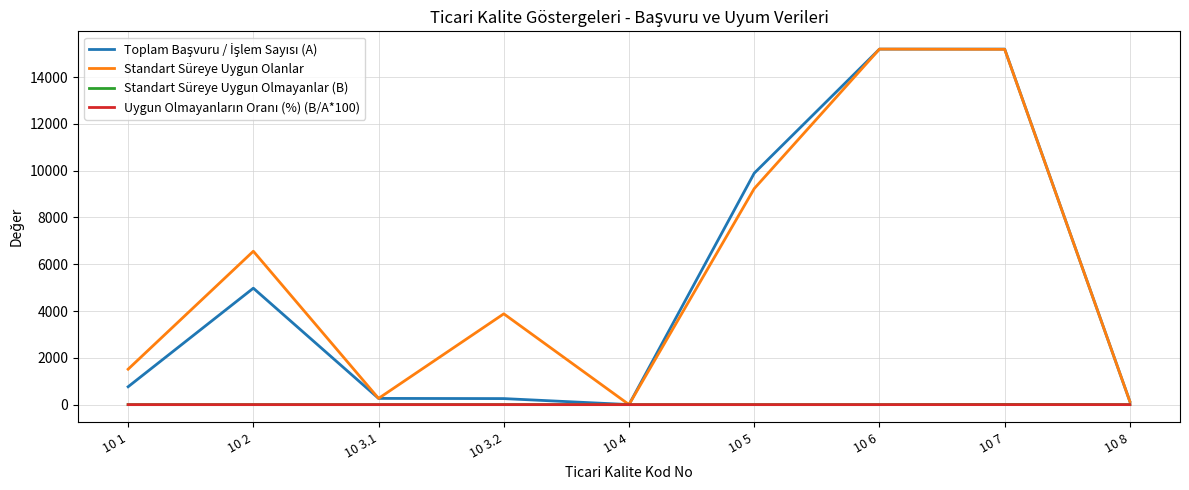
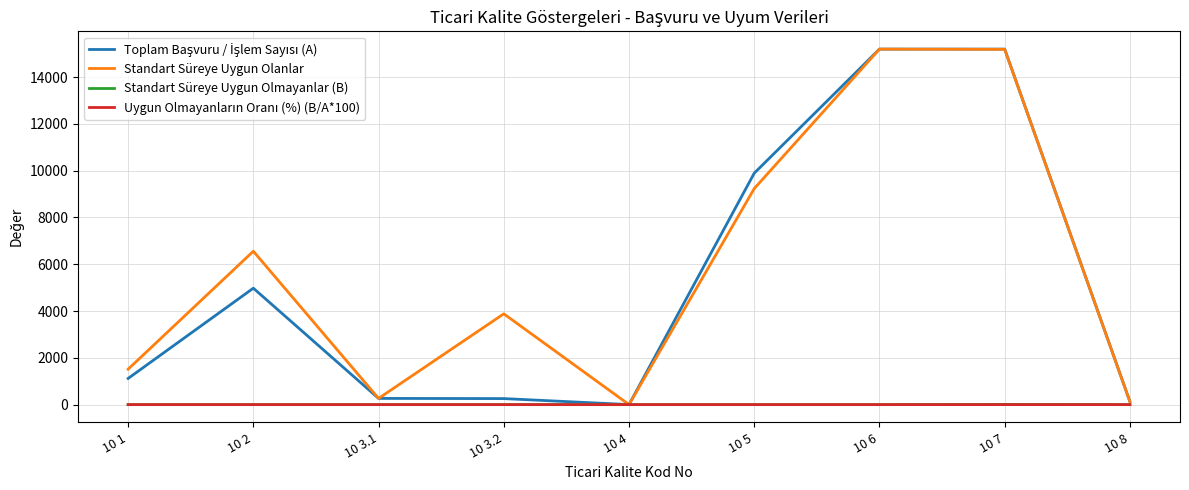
  {
    "Toplam Başvuru / İşlem Sayısı (A)": {
-     "10 1": 800,
+     "10 1": 1100,
      "10 2": 5000,
      "10 3.2": 300,
      "10 5": 9900
    },
    "Standart Süreye Uygun Olanlar": {
      "10 1": 1500,
      "10 2": 6600,
      "10 3.2": 3900,
      "10 5": 9200
    }
  }
